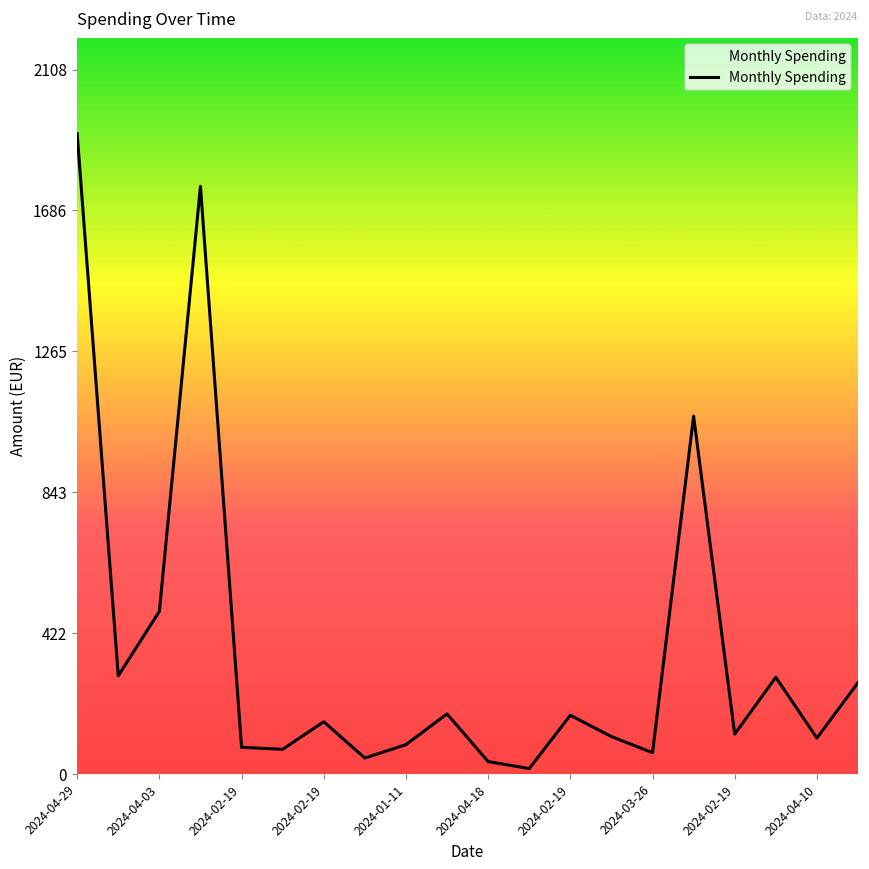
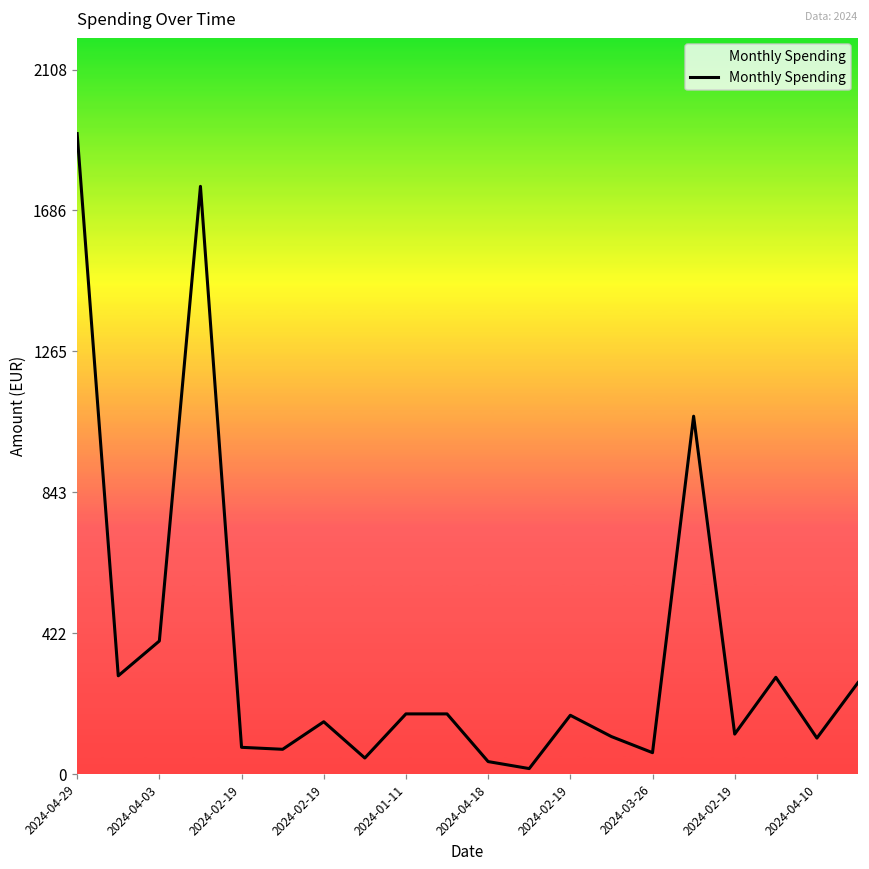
  {
-   "2024-04-03": 490,
-   "2024-01-11": 90,
+   "2024-04-03": 400,
+   "2024-01-11": 180,
    "2024-04-18": 40,
    "2024-03-26": 60,
    "2024-04-10": 110
  }
